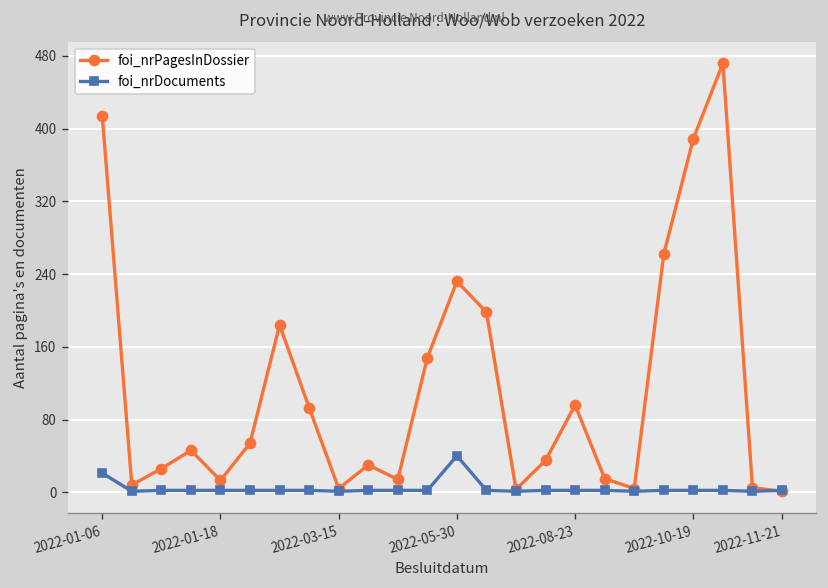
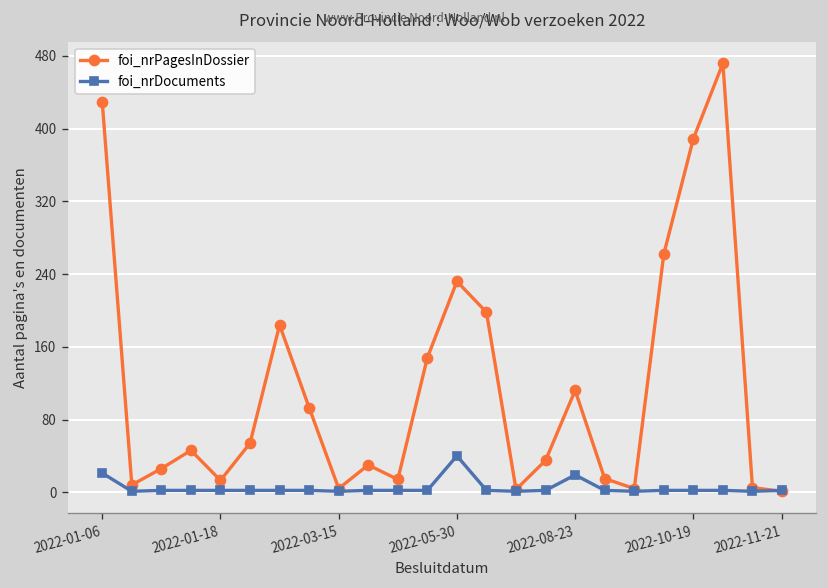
  {
    "foi_nrPagesInDossier": {
-     "2022-01-06": 410,
+     "2022-01-06": 430,
      "2022-05-30": 230,
-     "2022-08-23": 100,
+     "2022-08-23": 110,
      "2022-10-19": 390
    },
    "foi_nrDocuments": {
      "2022-01-06": 20,
      "2022-05-30": 40,
-     "2022-08-23": 0,
+     "2022-08-23": 20,
      "2022-10-19": 0
    }
  }
